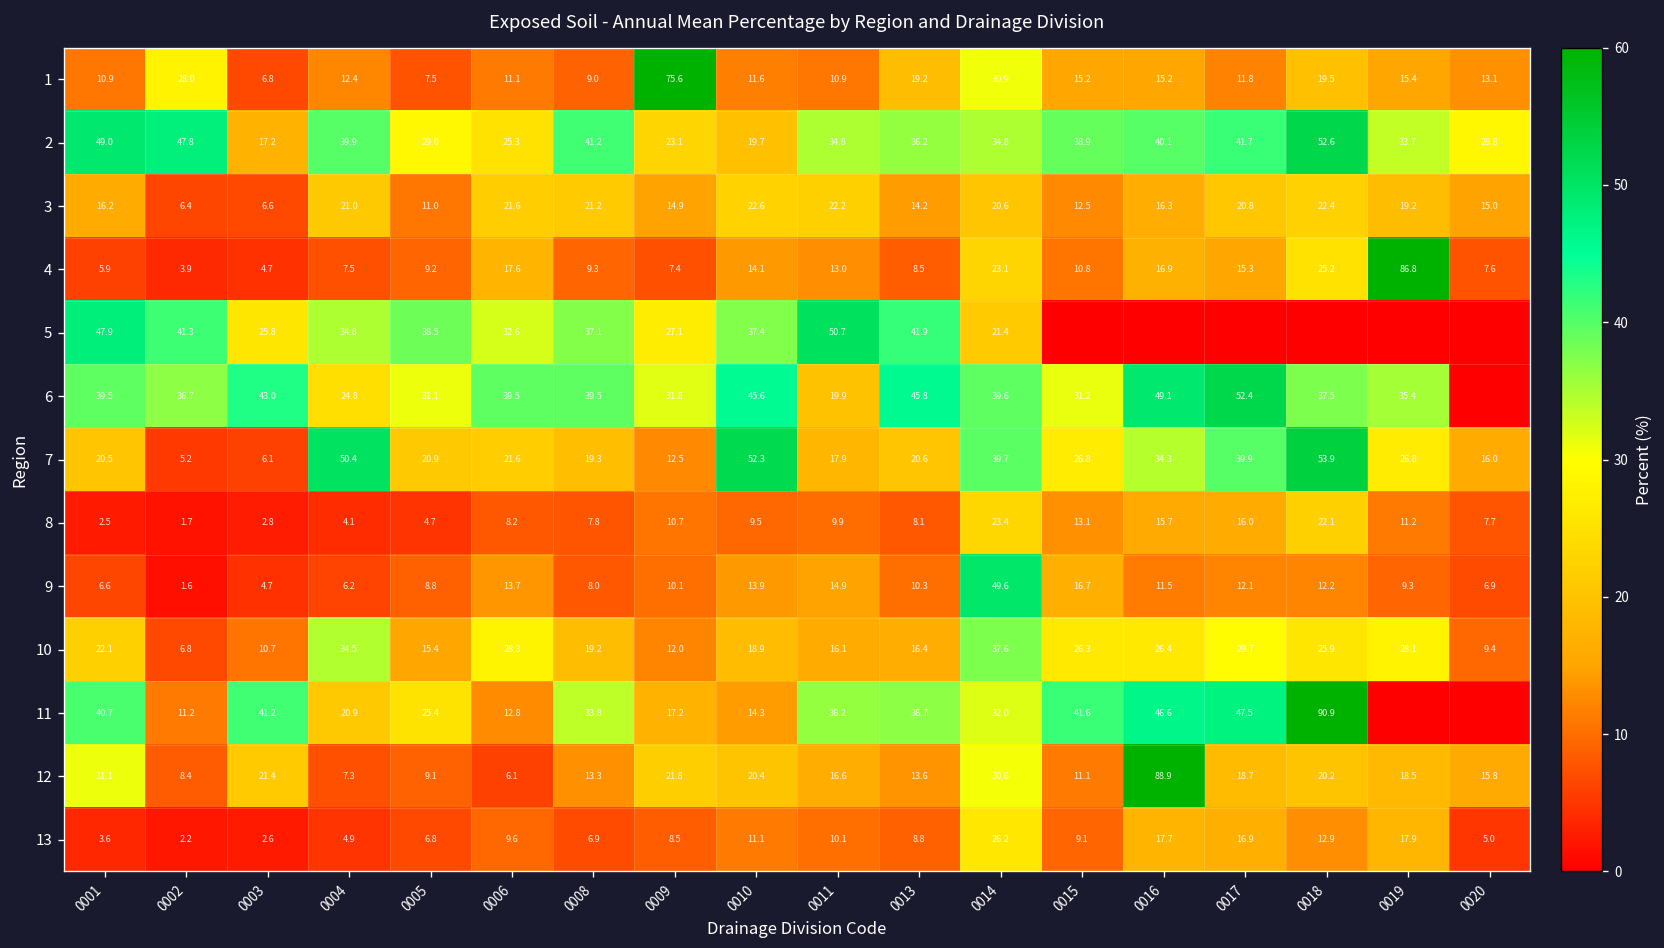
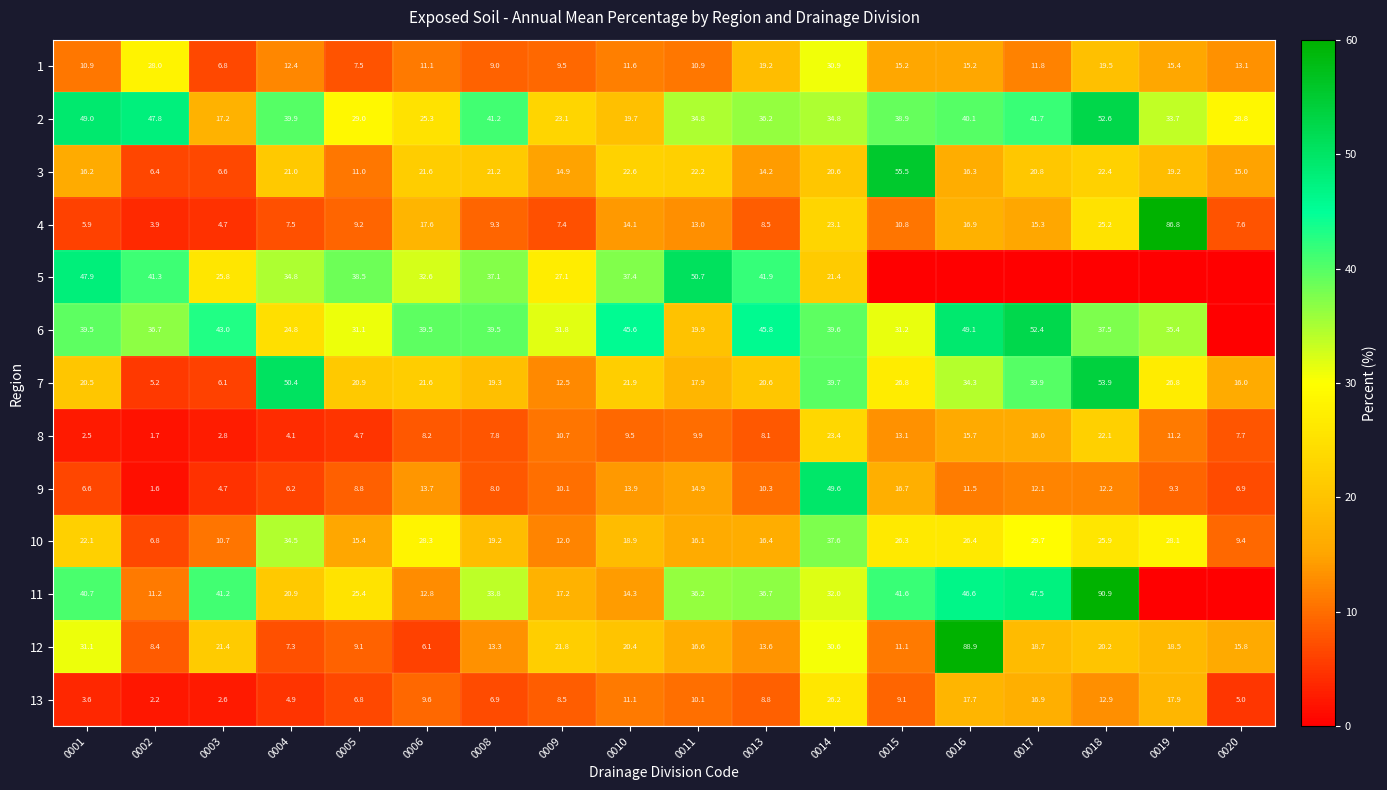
  {
    "1": {
      "0001": 10.9,
      "0002": 28.0,
      "0003": 6.8,
      "0004": 12.4,
      "0005": 7.5,
      "0006": 11.1,
      "0008": 9.0,
-     "0009": 75.6,
+     "0009": 9.5,
      "0010": 11.6,
      "0011": 10.9,
      "0013": 19.2,
      "0014": 30.9,
      "0015": 15.2,
      "0016": 15.2,
      "0017": 11.8,
      "0018": 19.5,
      "0019": 15.4,
      "0020": 13.1
    },
    "3": {
      "0001": 16.2,
      "0002": 6.4,
      "0003": 6.6,
      "0004": 21.0,
      "0005": 11.0,
      "0006": 21.6,
      "0008": 21.2,
      "0009": 14.9,
      "0010": 22.6,
      "0011": 22.2,
      "0013": 14.2,
      "0014": 20.6,
-     "0015": 12.5,
+     "0015": 55.5,
      "0016": 16.3,
      "0017": 20.8,
      "0018": 22.4,
      "0019": 19.2,
      "0020": 15.0
    },
    "7": {
      "0001": 20.5,
      "0002": 5.2,
      "0003": 6.1,
      "0004": 50.4,
      "0005": 20.9,
      "0006": 21.6,
      "0008": 19.3,
      "0009": 12.5,
-     "0010": 52.3,
+     "0010": 21.9,
      "0011": 17.9,
      "0013": 20.6,
      "0014": 39.7,
      "0015": 26.8,
      "0016": 34.3,
      "0017": 39.9,
      "0018": 53.9,
      "0019": 26.8,
      "0020": 16.0
    }
  }
